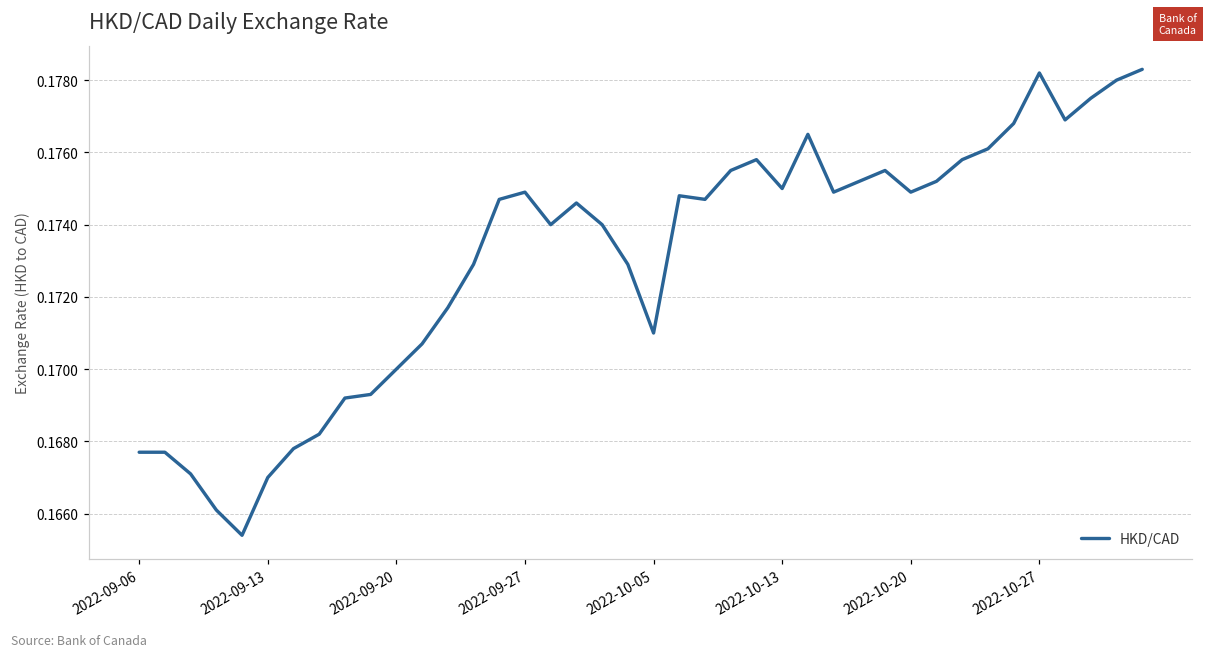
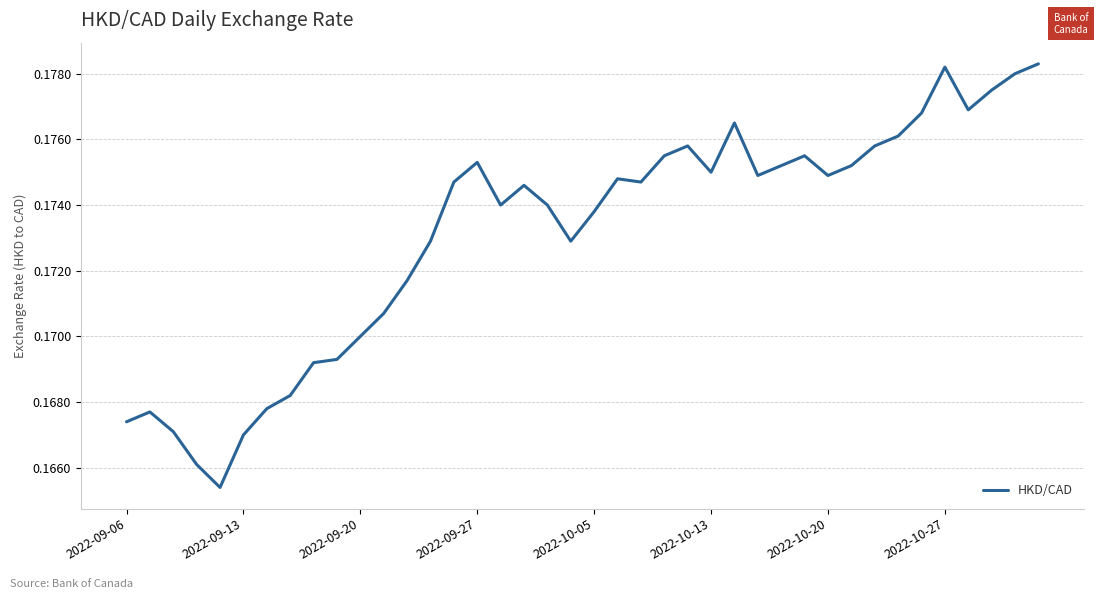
  {
-   "2022-09-06": 0.1677,
+   "2022-09-06": 0.1674,
    "2022-09-13": 0.1670,
    "2022-09-20": 0.1700,
-   "2022-09-27": 0.1749,
-   "2022-10-05": 0.1710,
+   "2022-09-27": 0.1753,
+   "2022-10-05": 0.1738,
    "2022-10-13": 0.1750,
    "2022-10-20": 0.1749,
    "2022-10-27": 0.1782
  }
